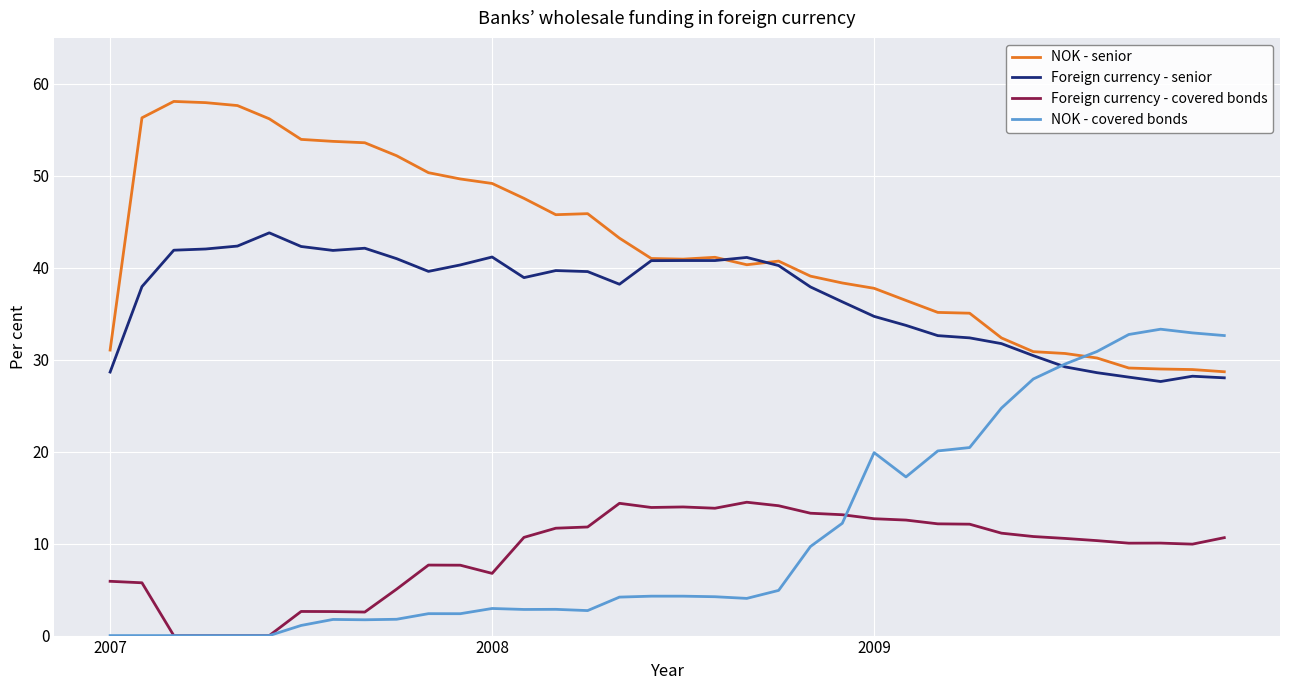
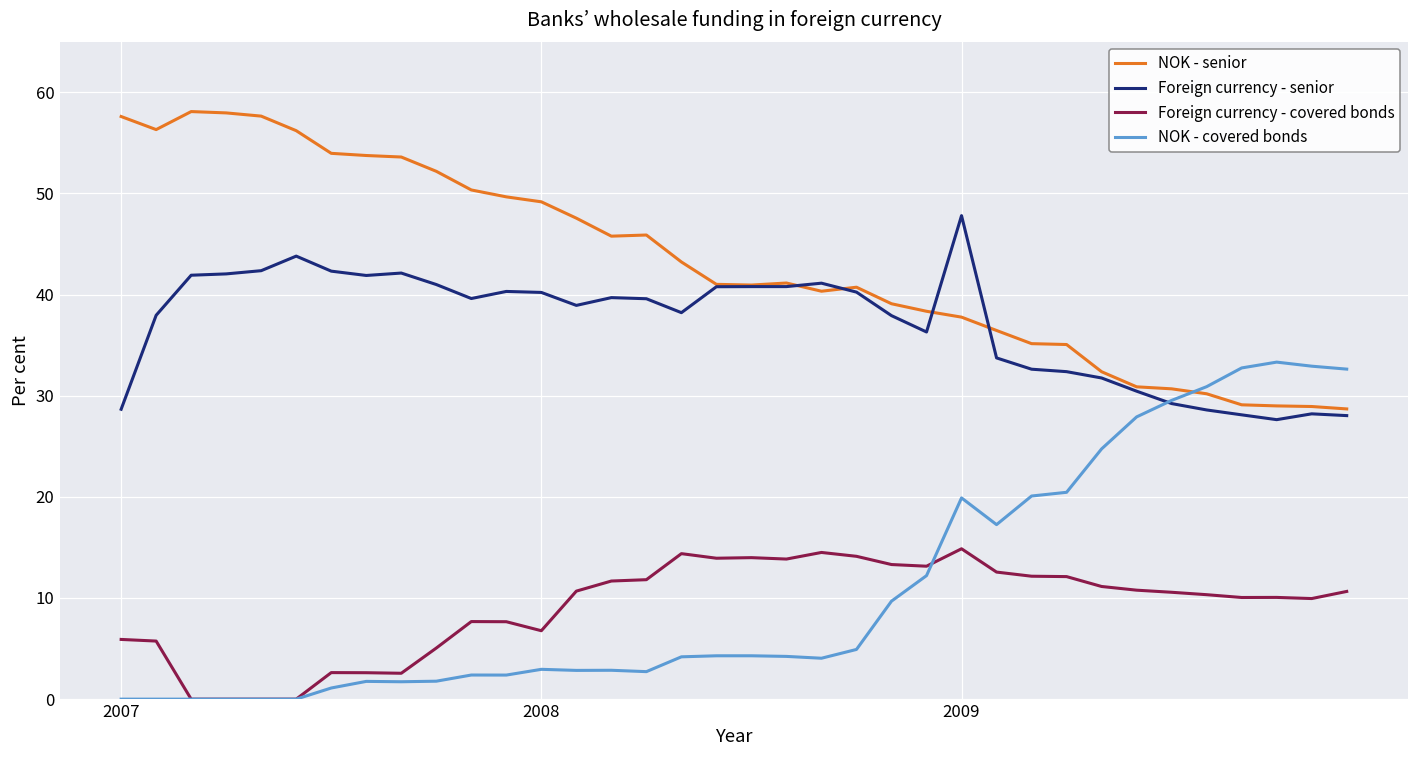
  {
    "NOK - senior": {
-     "2007": 31,
+     "2007": 58,
      "2008": 49,
      "2009": 38
    },
    "Foreign currency - senior": {
      "2007": 29,
-     "2008": 41,
-     "2009": 35
+     "2008": 40,
+     "2009": 48
    },
    "Foreign currency - covered bonds": {
      "2007": 6,
      "2008": 7,
-     "2009": 13
+     "2009": 15
    },
    "NOK - covered bonds": {
      "2007": 0,
      "2008": 3,
      "2009": 20
    }
  }
